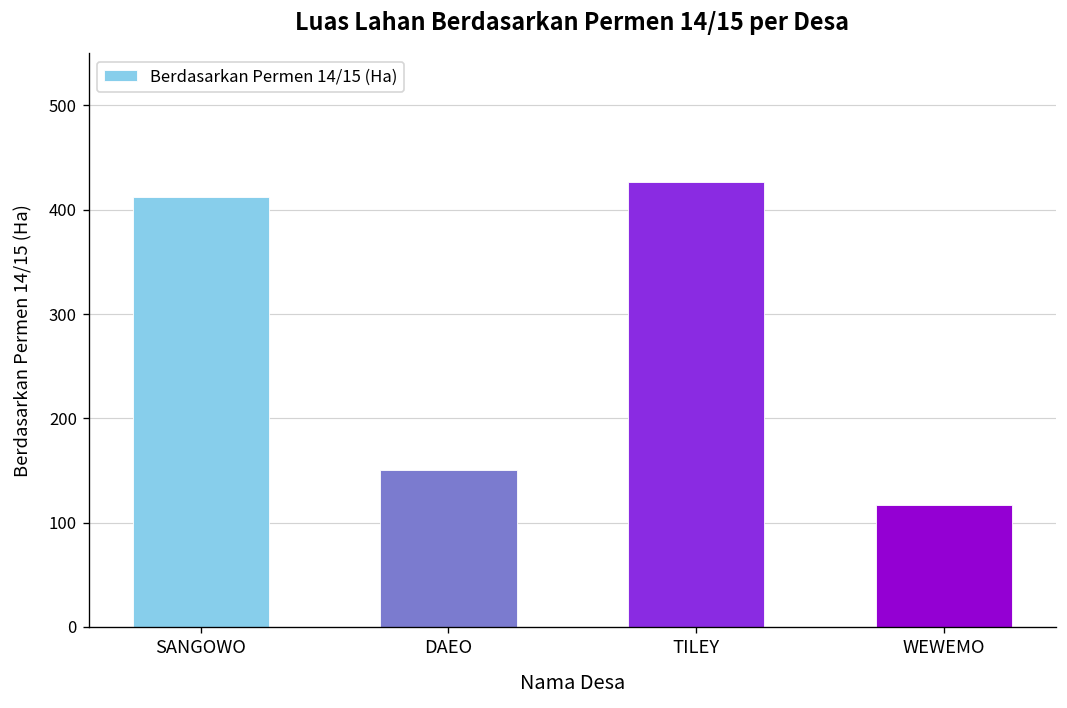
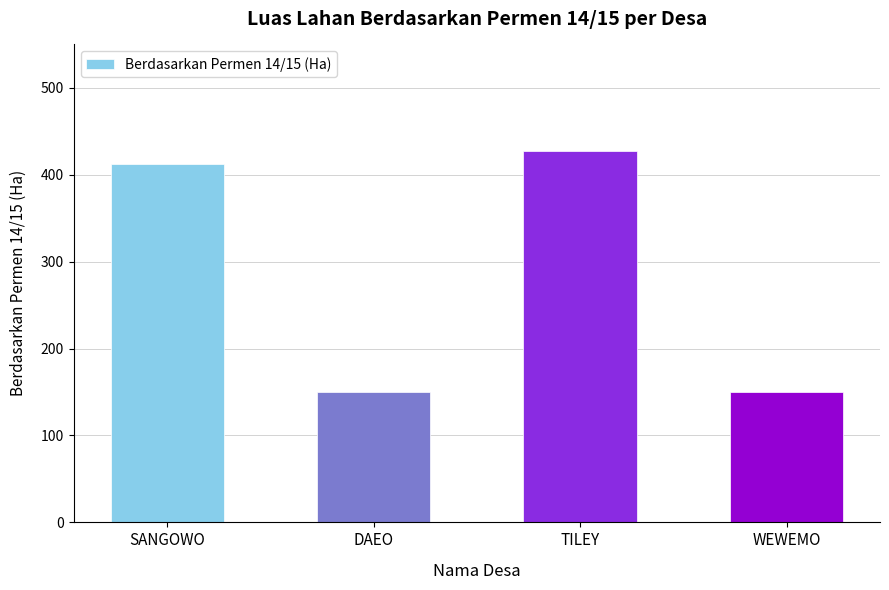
  {
    "SANGOWO": 410,
    "DAEO": 150,
    "TILEY": 430,
-   "WEWEMO": 120
+   "WEWEMO": 150
  }
